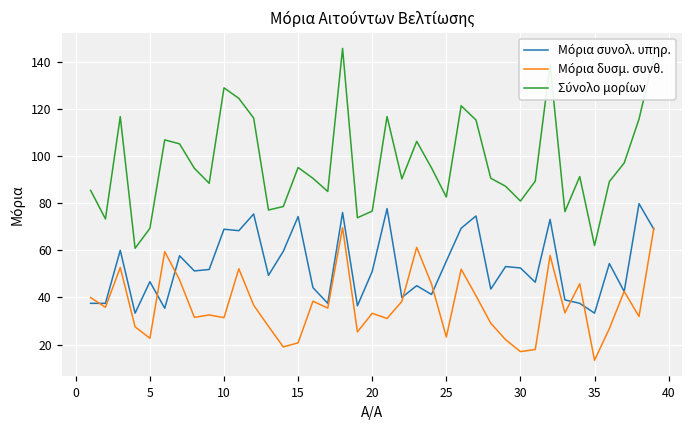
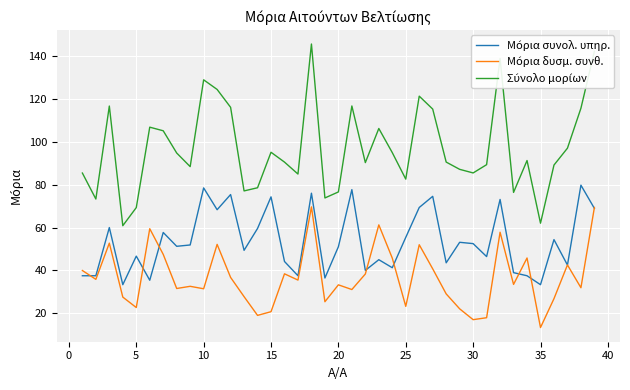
  {
    "Μόρια συνολ. υπηρ.": {
      "5": 47,
-     "10": 69,
+     "10": 79,
      "15": 74,
      "20": 51,
      "25": 55,
      "30": 53,
      "35": 33
    },
    "Μόρια δυσμ. συνθ.": {
      "5": 23,
      "10": 31,
      "15": 21,
      "20": 33,
      "25": 23,
      "30": 17,
      "35": 13
    },
    "Σύνολο μορίων": {
      "5": 69,
      "10": 129,
      "15": 95,
      "20": 77,
      "25": 83,
-     "30": 81,
+     "30": 86,
      "35": 62
    }
  }
